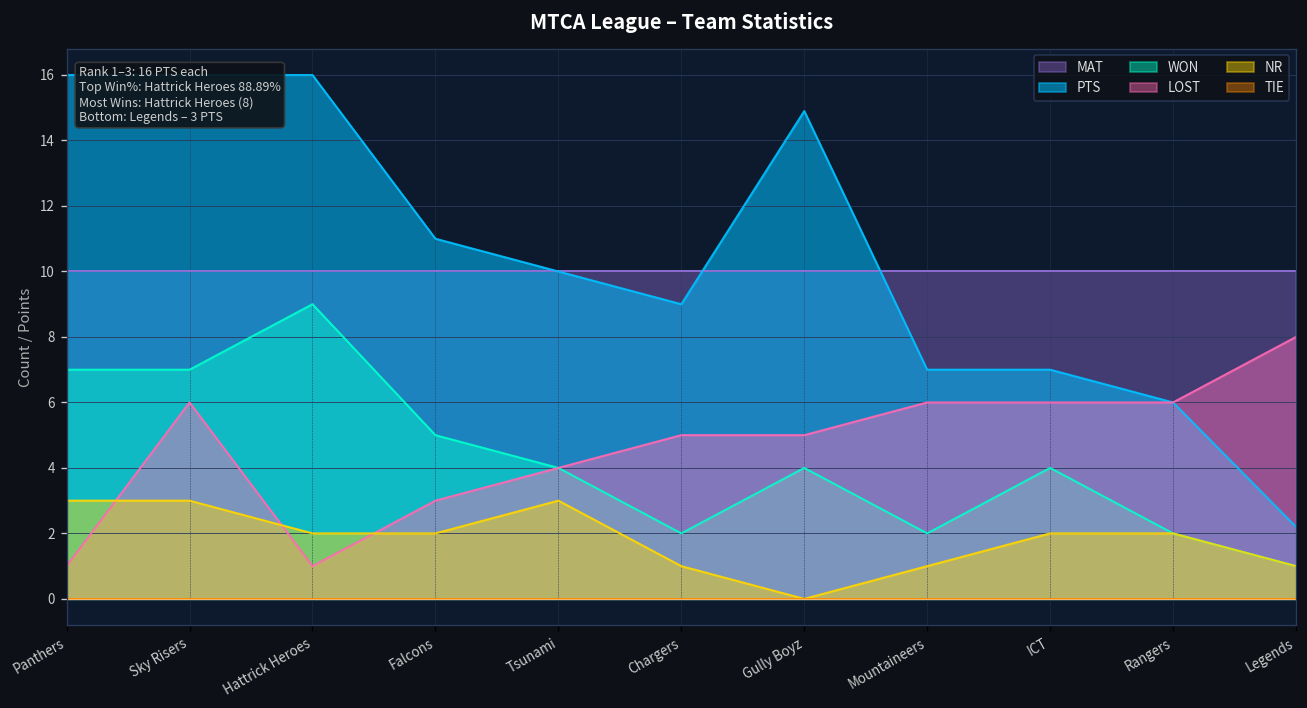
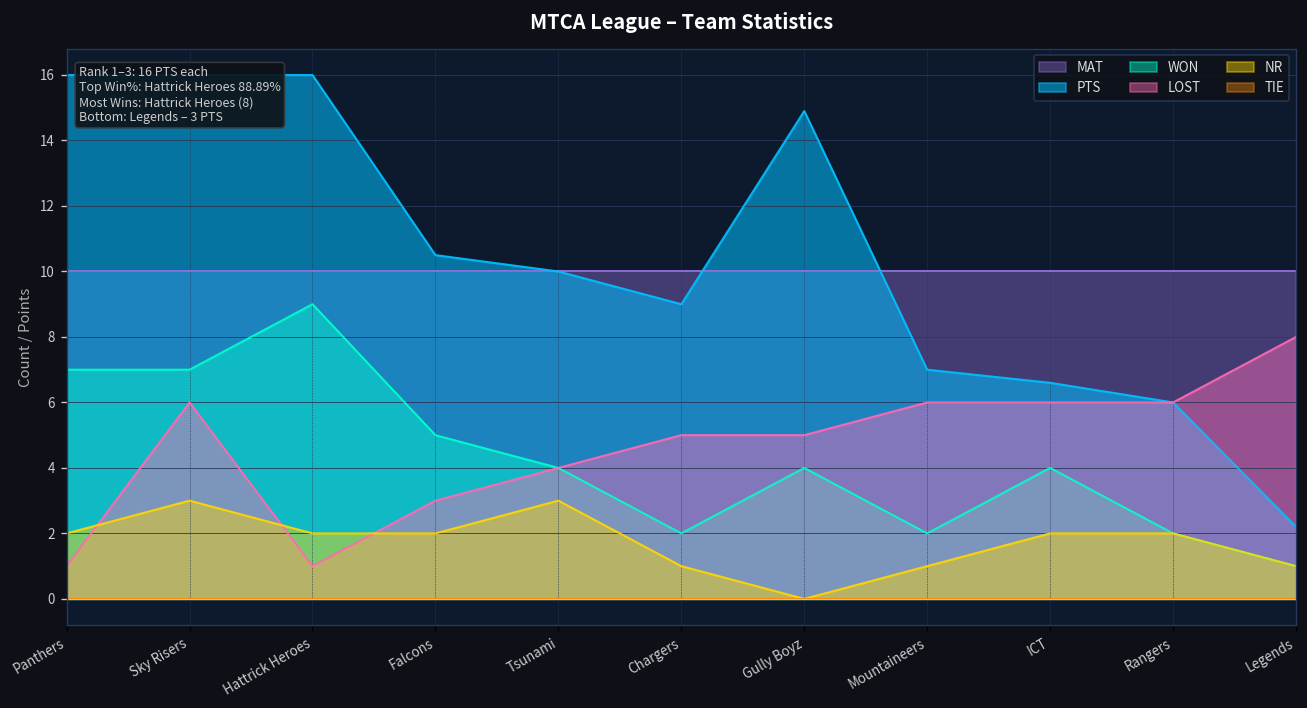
  {
    "MAT": {
      "Panthers": 10.0,
      "Sky Risers": 10.0,
      "Hattrick Heroes": 10.0,
      "Falcons": 10.0,
      "Chargers": 10.0,
      "Gully Boyz": 10.0,
      "Mountaineers": 10.0,
      "ICT": 10.0,
      "Rangers": 10.0,
      "Legends": 10.0
    },
    "PTS": {
      "Panthers": 16.0,
      "Hattrick Heroes": 16.0,
-     "Falcons": 11.0,
+     "Falcons": 10.5,
      "Chargers": 9.0,
      "Gully Boyz": 14.9,
      "Mountaineers": 7.0,
-     "ICT": 7.0,
+     "ICT": 6.6,
      "Legends": 2.2
    },
    "WON": {
      "Panthers": 7.0,
      "Sky Risers": 7.0,
      "Hattrick Heroes": 9.0,
      "Falcons": 5.0,
      "Chargers": 2.0,
      "Gully Boyz": 4.0,
      "Mountaineers": 2.0,
      "ICT": 4.0
    },
    "LOST": {
      "Panthers": 1.0,
      "Sky Risers": 6.0,
      "Hattrick Heroes": 1.0,
      "Falcons": 3.0,
      "Chargers": 5.0,
      "Gully Boyz": 5.0,
      "Mountaineers": 6.0,
      "ICT": 6.0,
      "Legends": 8.0
    },
    "NR": {
-     "Panthers": 3,
+     "Panthers": 2,
      "Sky Risers": 3,
      "Hattrick Heroes": 2,
      "Falcons": 2,
      "Tsunami": 3,
      "Chargers": 1,
      "Mountaineers": 1,
      "ICT": 2
    },
    "TIE": {
      "Panthers": 0.0,
      "Sky Risers": 0.0,
      "Hattrick Heroes": 0.0,
      "Falcons": 0.0,
      "Tsunami": 0.0,
      "Chargers": 0.0,
      "Mountaineers": 0.0,
      "ICT": 0.0,
      "Rangers": 0.0,
      "Legends": 0.0
    }
  }
